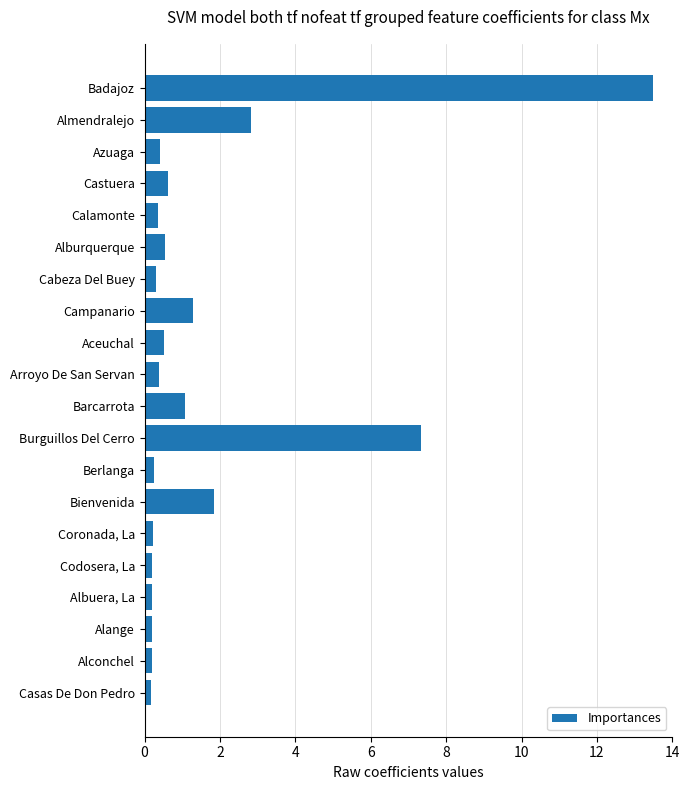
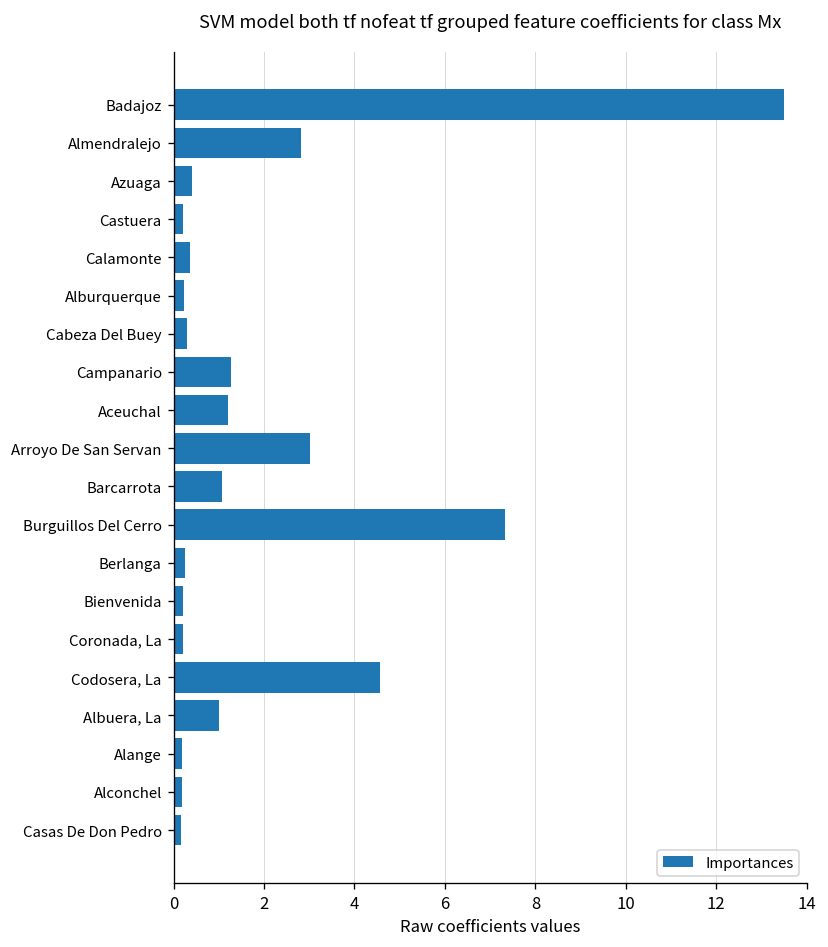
  {
    "Badajoz": 13.5,
    "Almendralejo": 2.8,
    "Azuaga": 0.4,
-   "Castuera": 0.6,
+   "Castuera": 0.2,
    "Calamonte": 0.4,
-   "Alburquerque": 0.5,
+   "Alburquerque": 0.2,
    "Cabeza Del Buey": 0.3,
    "Campanario": 1.3,
-   "Aceuchal": 0.5,
-   "Arroyo De San Servan": 0.4,
+   "Aceuchal": 1.2,
+   "Arroyo De San Servan": 3.0,
    "Barcarrota": 1.1,
    "Burguillos Del Cerro": 7.3,
    "Berlanga": 0.2,
-   "Bienvenida": 1.8,
+   "Bienvenida": 0.2,
    "Coronada, La": 0.2,
-   "Codosera, La": 0.2,
-   "Albuera, La": 0.2,
+   "Codosera, La": 4.6,
+   "Albuera, La": 1.0,
    "Alange": 0.2,
    "Alconchel": 0.2,
    "Casas De Don Pedro": 0.2
  }
